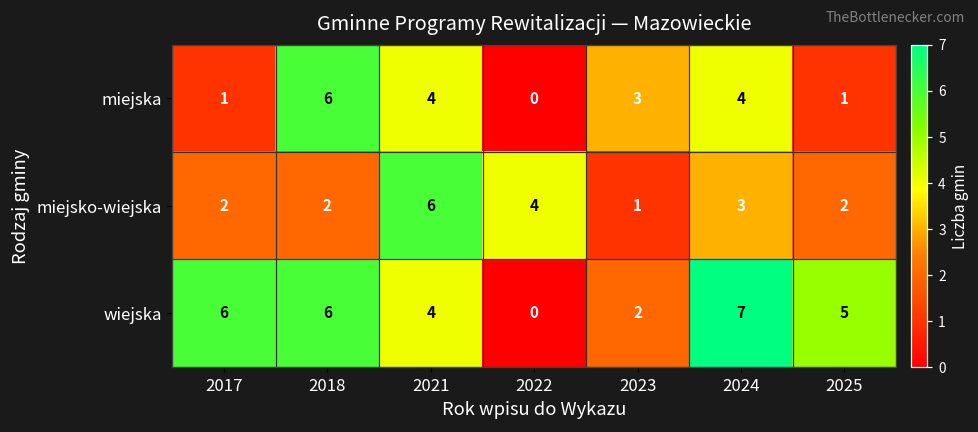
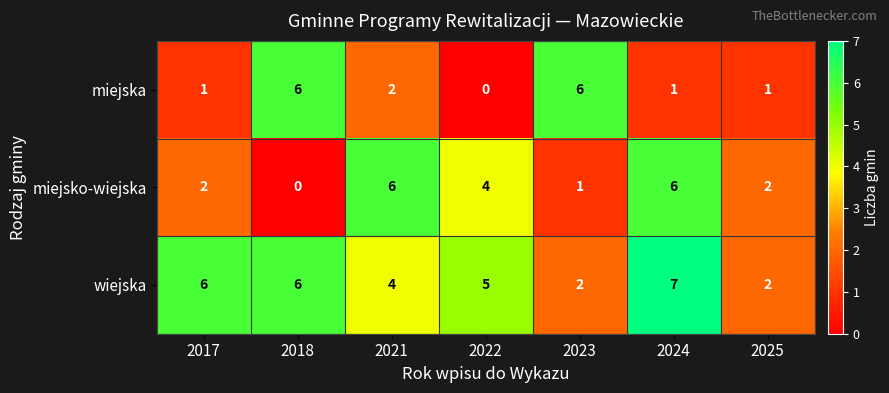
  {
    "miejska": {
      "2017": 1,
      "2018": 6,
-     "2021": 4,
+     "2021": 2,
      "2022": 0,
-     "2023": 3,
-     "2024": 4,
+     "2023": 6,
+     "2024": 1,
      "2025": 1
    },
    "miejsko-wiejska": {
      "2017": 2,
-     "2018": 2,
+     "2018": 0,
      "2021": 6,
      "2022": 4,
      "2023": 1,
-     "2024": 3,
+     "2024": 6,
      "2025": 2
    },
    "wiejska": {
      "2017": 6,
      "2018": 6,
      "2021": 4,
-     "2022": 0,
+     "2022": 5,
      "2023": 2,
      "2024": 7,
-     "2025": 5
+     "2025": 2
    }
  }
